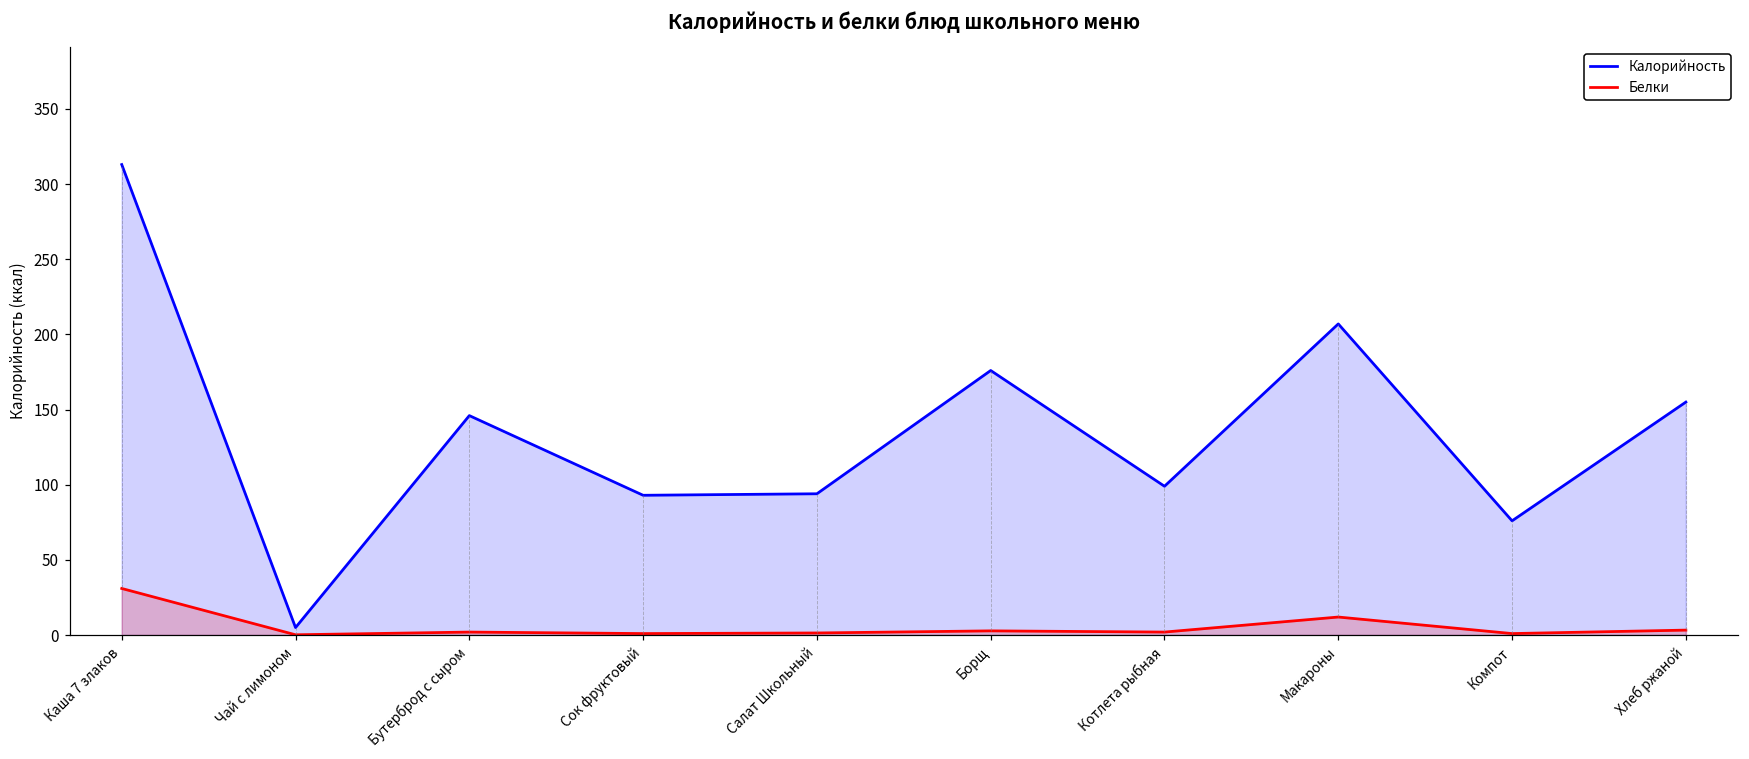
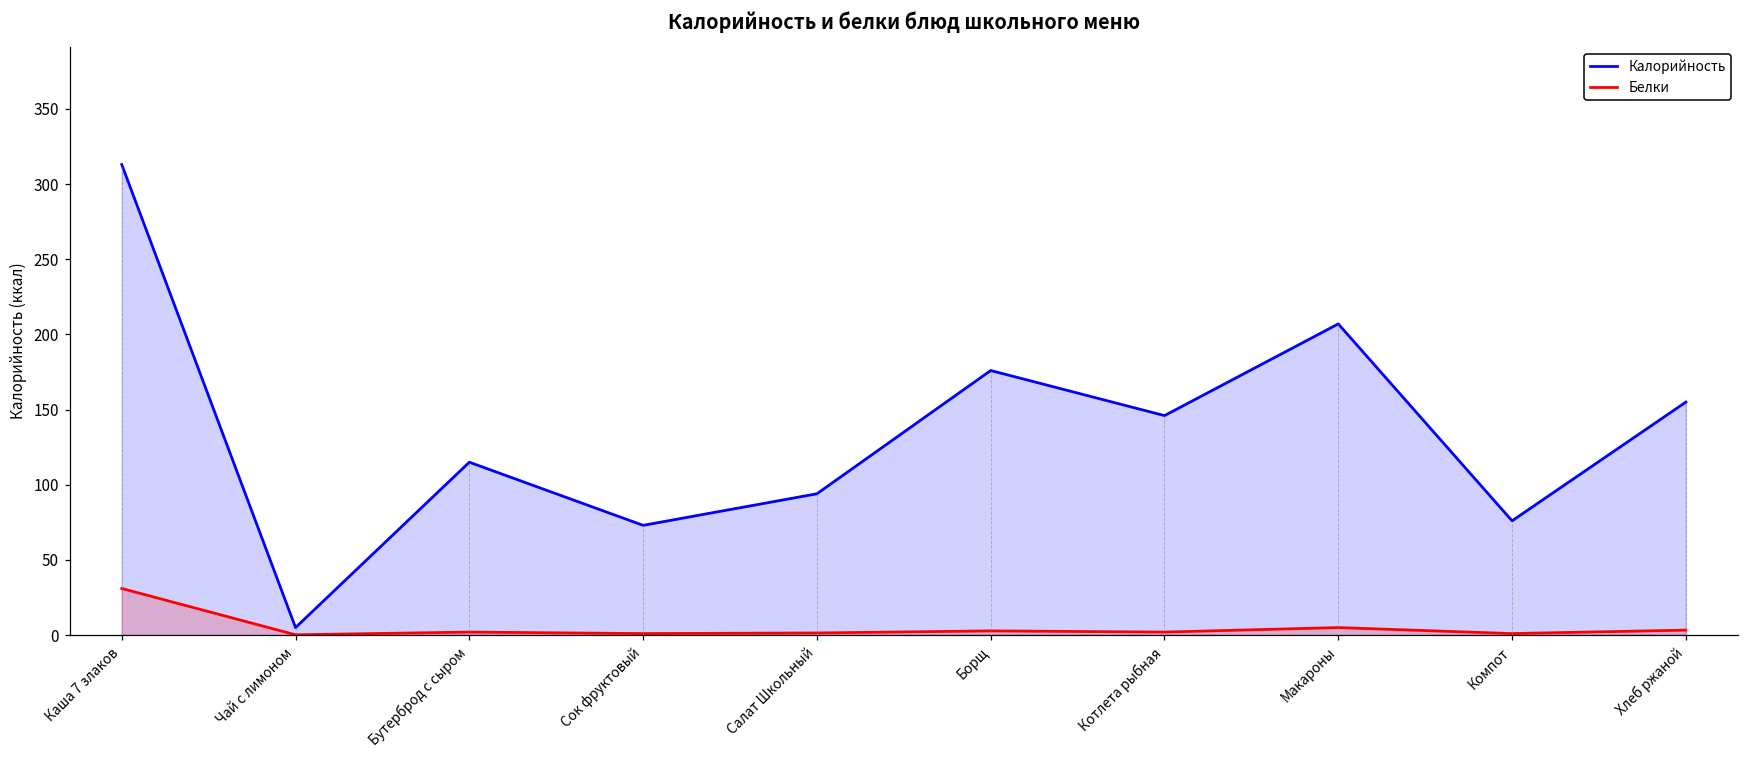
  {
    "Калорийность": {
-     "Бутерброд с сыром": 146,
-     "Сок фруктовый": 93,
-     "Котлета рыбная": 99
+     "Бутерброд с сыром": 115,
+     "Сок фруктовый": 73,
+     "Котлета рыбная": 146
    },
    "Белки": {
-     "Макароны": 12
+     "Макароны": 5
    }
  }
